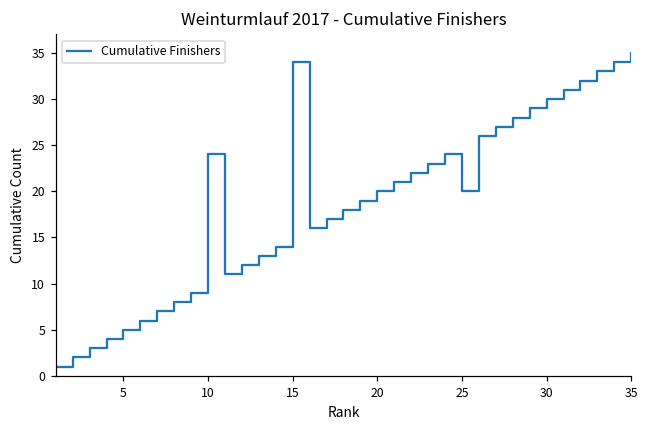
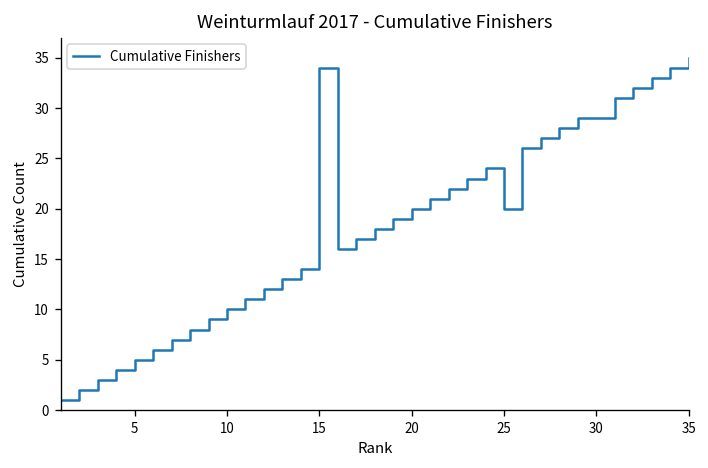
  {
    "5": 5,
-   "10": 24,
+   "10": 10,
    "15": 34,
    "20": 20,
    "25": 20,
-   "30": 30,
+   "30": 29,
    "35": 35
  }
